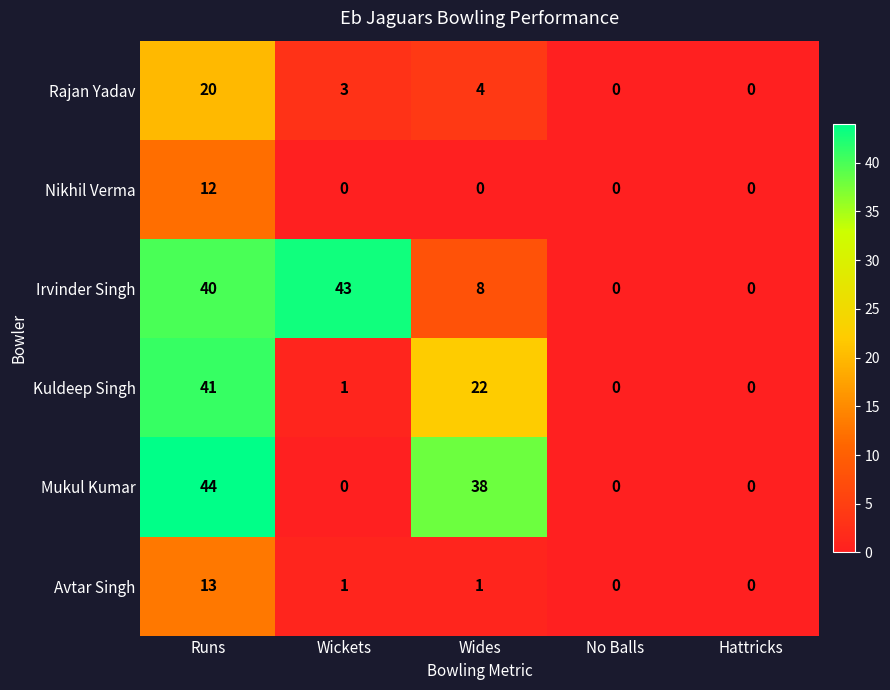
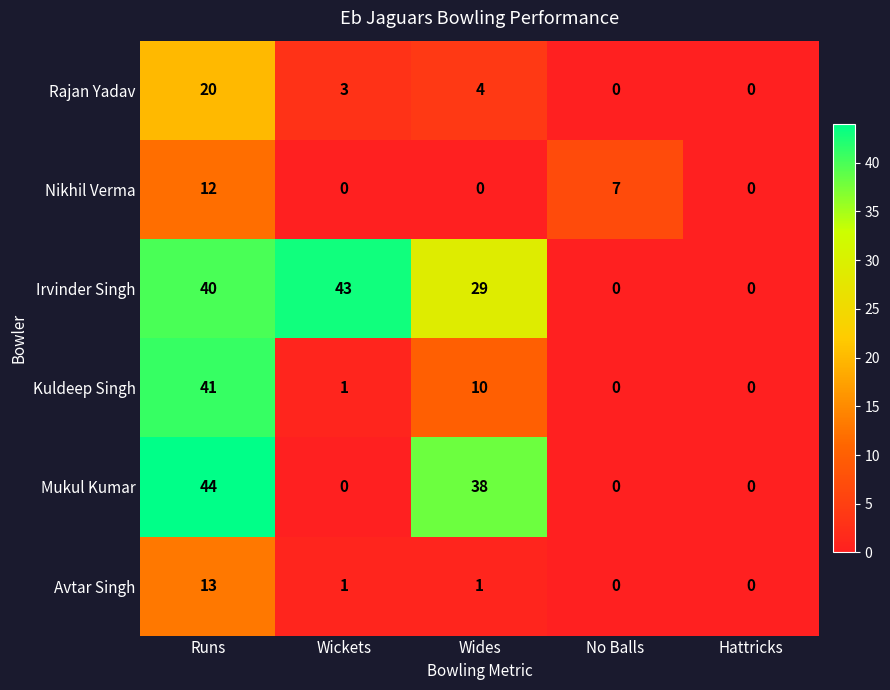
  {
    "Rajan Yadav": {
      "Runs": 20,
      "Wickets": 3,
      "Wides": 4,
      "No Balls": 0,
      "Hattricks": 0
    },
    "Nikhil Verma": {
      "Runs": 12,
      "Wickets": 0,
      "Wides": 0,
-     "No Balls": 0,
+     "No Balls": 7,
      "Hattricks": 0
    },
    "Irvinder Singh": {
      "Runs": 40,
      "Wickets": 43,
-     "Wides": 8,
+     "Wides": 29,
      "No Balls": 0,
      "Hattricks": 0
    },
    "Kuldeep Singh": {
      "Runs": 41,
      "Wickets": 1,
-     "Wides": 22,
+     "Wides": 10,
      "No Balls": 0,
      "Hattricks": 0
    },
    "Mukul Kumar": {
      "Runs": 44,
      "Wickets": 0,
      "Wides": 38,
      "No Balls": 0,
      "Hattricks": 0
    },
    "Avtar Singh": {
      "Runs": 13,
      "Wickets": 1,
      "Wides": 1,
      "No Balls": 0,
      "Hattricks": 0
    }
  }
